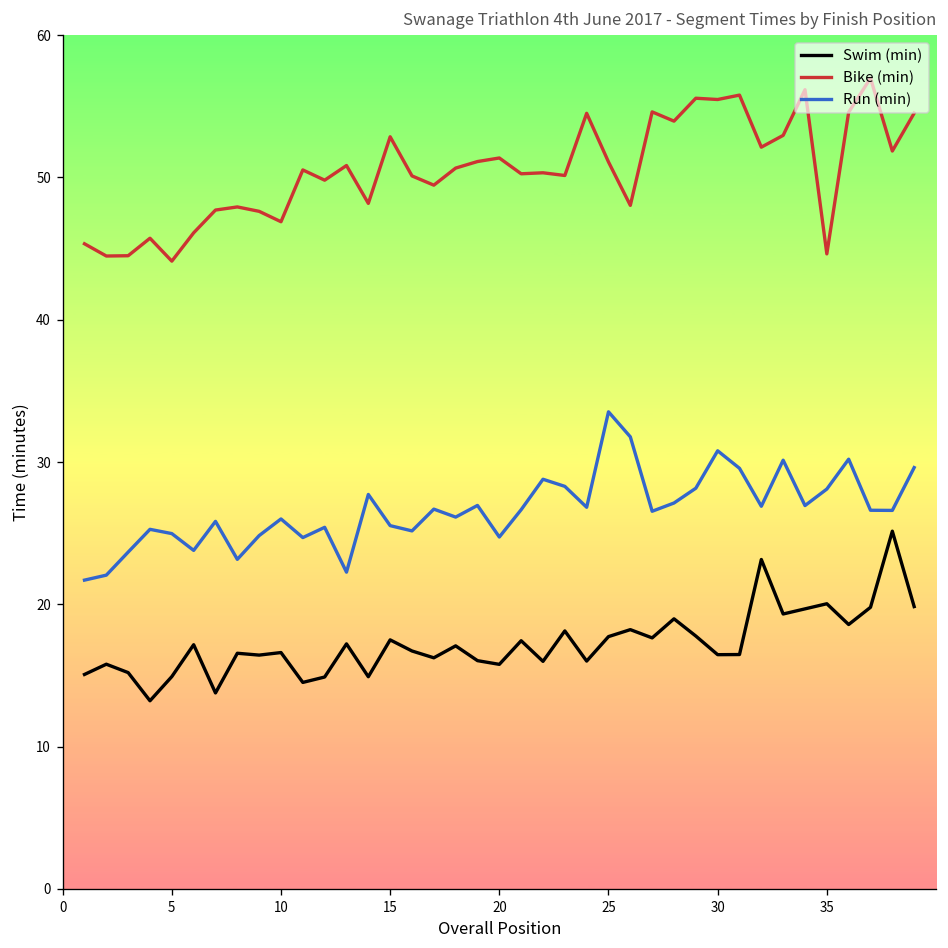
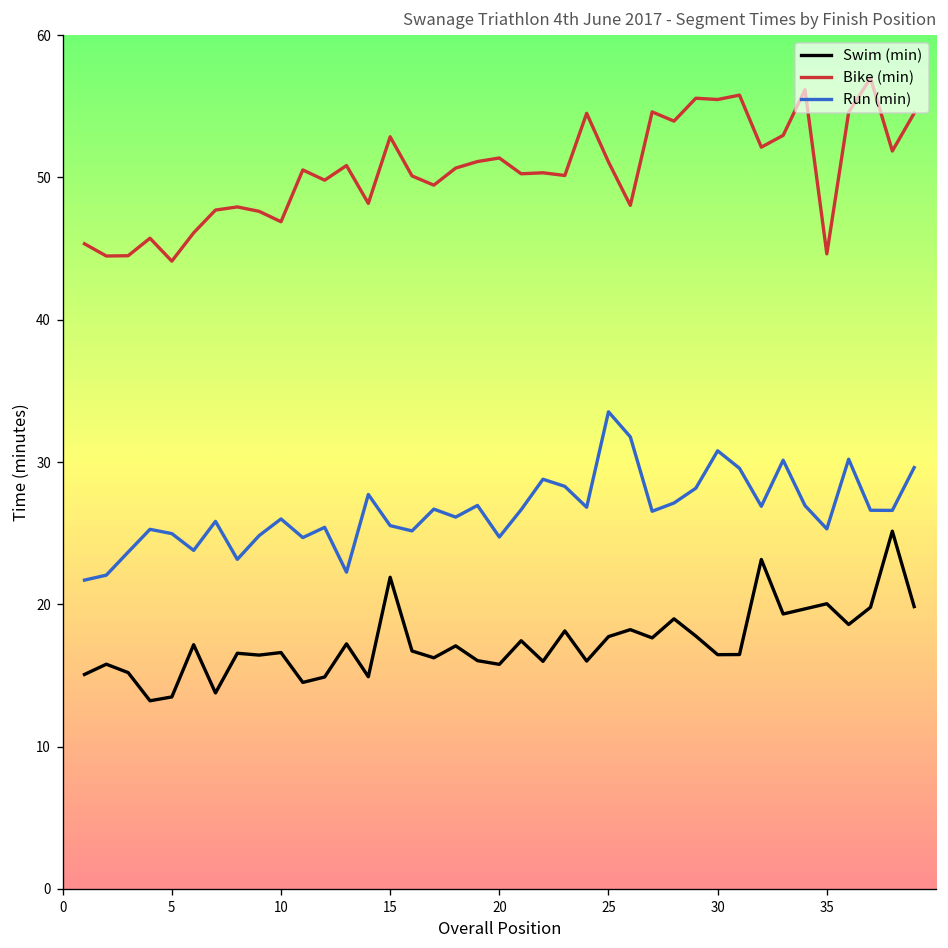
  {
    "Swim (min)": {
-     "5": 14.9,
+     "5": 13.5,
      "10": 16.6,
-     "15": 17.5,
+     "15": 21.9,
      "20": 15.8,
      "25": 17.7,
      "30": 16.5,
      "35": 20.0
    },
    "Bike (min)": {
      "5": 44.1,
      "10": 46.9,
      "15": 52.9,
      "20": 51.4,
      "25": 51.1,
      "30": 55.5,
      "35": 44.6
    },
    "Run (min)": {
      "5": 25.0,
      "10": 26.0,
      "15": 25.5,
      "20": 24.7,
      "25": 33.5,
      "30": 30.8,
-     "35": 28.1
+     "35": 25.3
    }
  }
